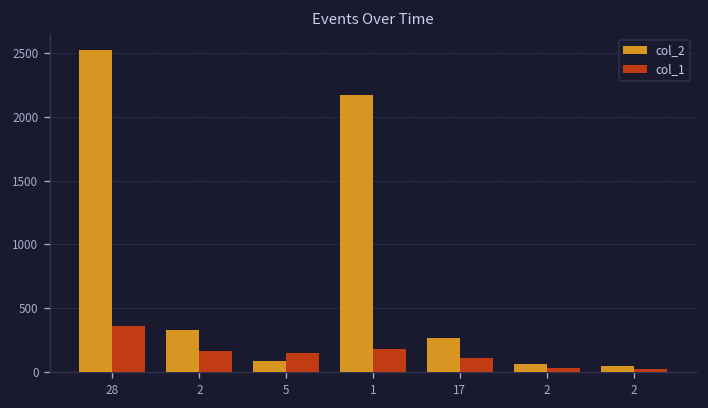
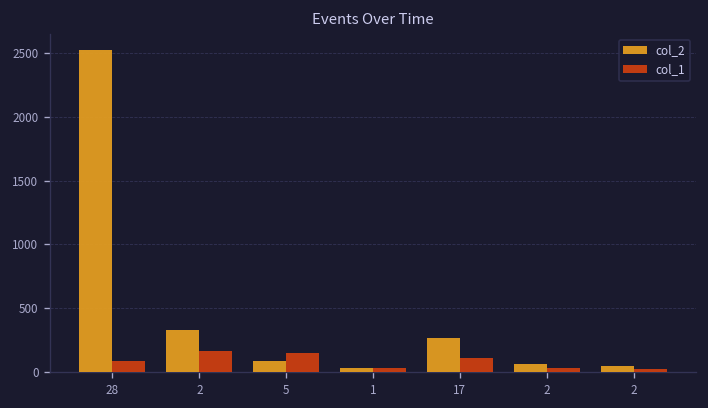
  {
    "col_2": {
      "28": 2520,
      "5": 90,
-     "1": 2170,
+     "1": 40,
      "17": 270
    },
    "col_1": {
-     "28": 360,
+     "28": 90,
      "5": 150,
-     "1": 190,
+     "1": 40,
      "17": 110
    }
  }
